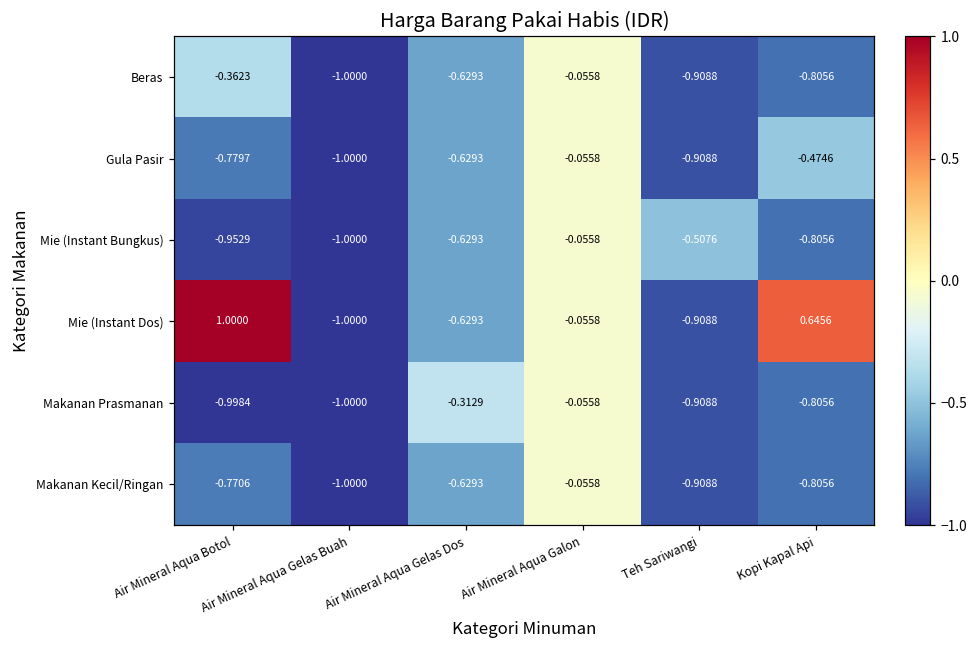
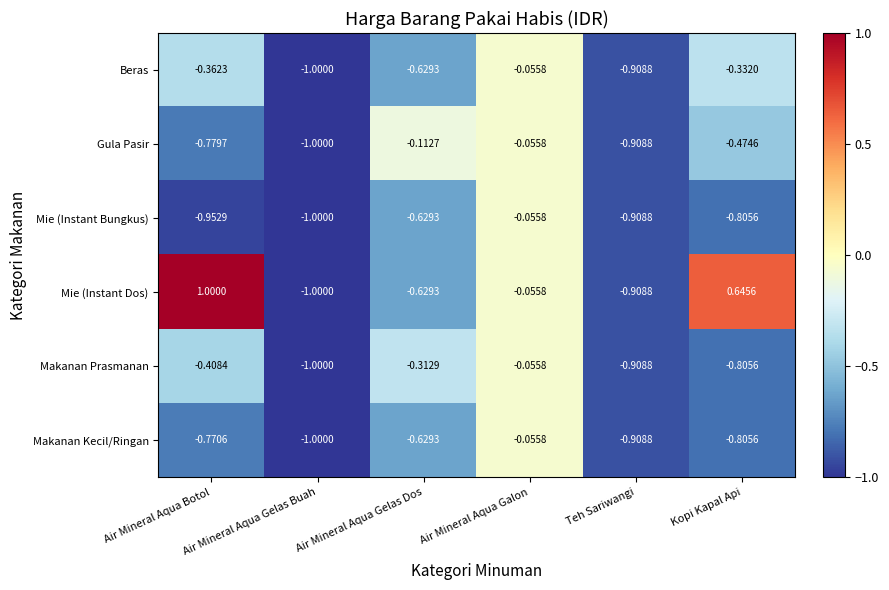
  {
    "Beras": {
      "Air Mineral Aqua Botol": -0.3623,
      "Air Mineral Aqua Gelas Buah": -1.0000,
      "Air Mineral Aqua Gelas Dos": -0.6293,
      "Air Mineral Aqua Galon": -0.0558,
      "Teh Sariwangi": -0.9088,
-     "Kopi Kapal Api": -0.8056
+     "Kopi Kapal Api": -0.3320
    },
    "Gula Pasir": {
      "Air Mineral Aqua Botol": -0.7797,
      "Air Mineral Aqua Gelas Buah": -1.0000,
-     "Air Mineral Aqua Gelas Dos": -0.6293,
+     "Air Mineral Aqua Gelas Dos": -0.1127,
      "Air Mineral Aqua Galon": -0.0558,
      "Teh Sariwangi": -0.9088,
      "Kopi Kapal Api": -0.4746
    },
    "Mie (Instant Bungkus)": {
      "Air Mineral Aqua Botol": -0.9529,
      "Air Mineral Aqua Gelas Buah": -1.0000,
      "Air Mineral Aqua Gelas Dos": -0.6293,
      "Air Mineral Aqua Galon": -0.0558,
-     "Teh Sariwangi": -0.5076,
+     "Teh Sariwangi": -0.9088,
      "Kopi Kapal Api": -0.8056
    },
    "Mie (Instant Dos)": {
      "Air Mineral Aqua Botol": 1.0000,
      "Air Mineral Aqua Gelas Buah": -1.0000,
      "Air Mineral Aqua Gelas Dos": -0.6293,
      "Air Mineral Aqua Galon": -0.0558,
      "Teh Sariwangi": -0.9088,
      "Kopi Kapal Api": 0.6456
    },
    "Makanan Prasmanan": {
-     "Air Mineral Aqua Botol": -0.9984,
+     "Air Mineral Aqua Botol": -0.4084,
      "Air Mineral Aqua Gelas Buah": -1.0000,
      "Air Mineral Aqua Gelas Dos": -0.3129,
      "Air Mineral Aqua Galon": -0.0558,
      "Teh Sariwangi": -0.9088,
      "Kopi Kapal Api": -0.8056
    },
    "Makanan Kecil/Ringan": {
      "Air Mineral Aqua Botol": -0.7706,
      "Air Mineral Aqua Gelas Buah": -1.0000,
      "Air Mineral Aqua Gelas Dos": -0.6293,
      "Air Mineral Aqua Galon": -0.0558,
      "Teh Sariwangi": -0.9088,
      "Kopi Kapal Api": -0.8056
    }
  }
